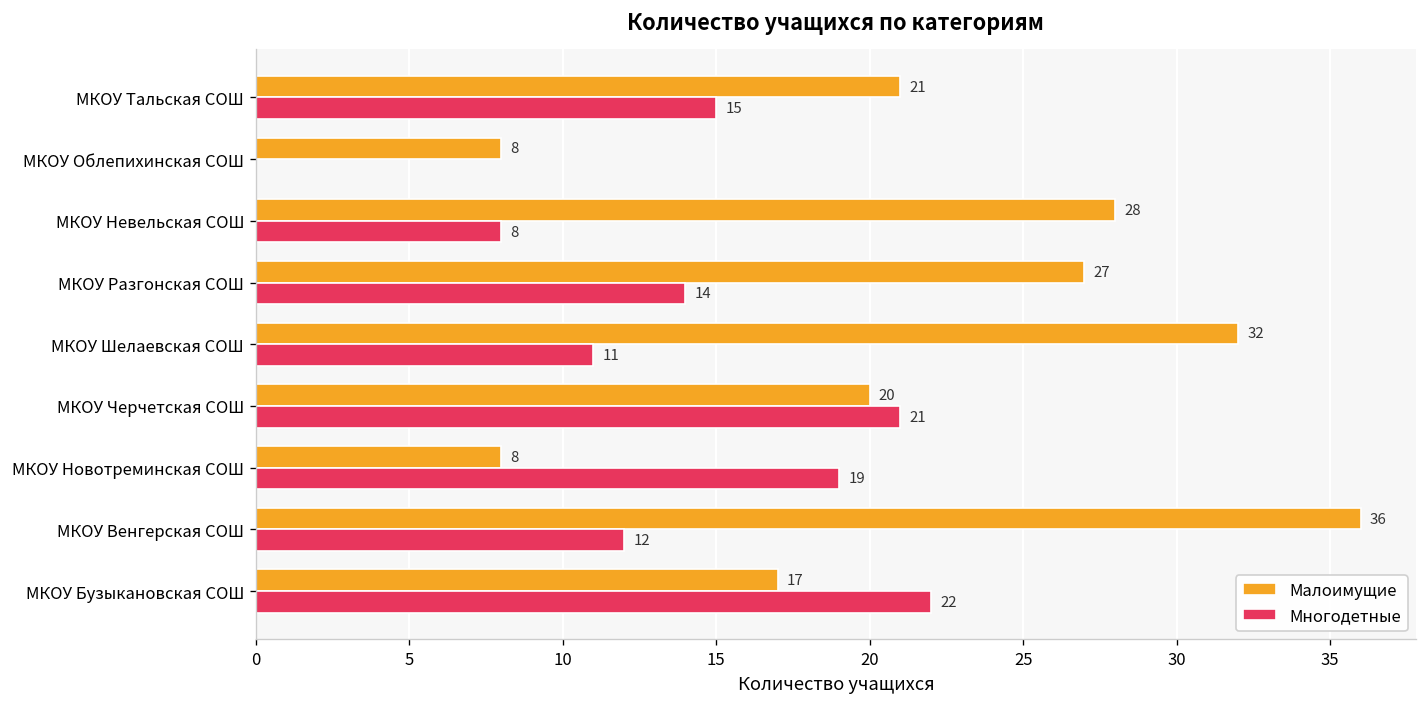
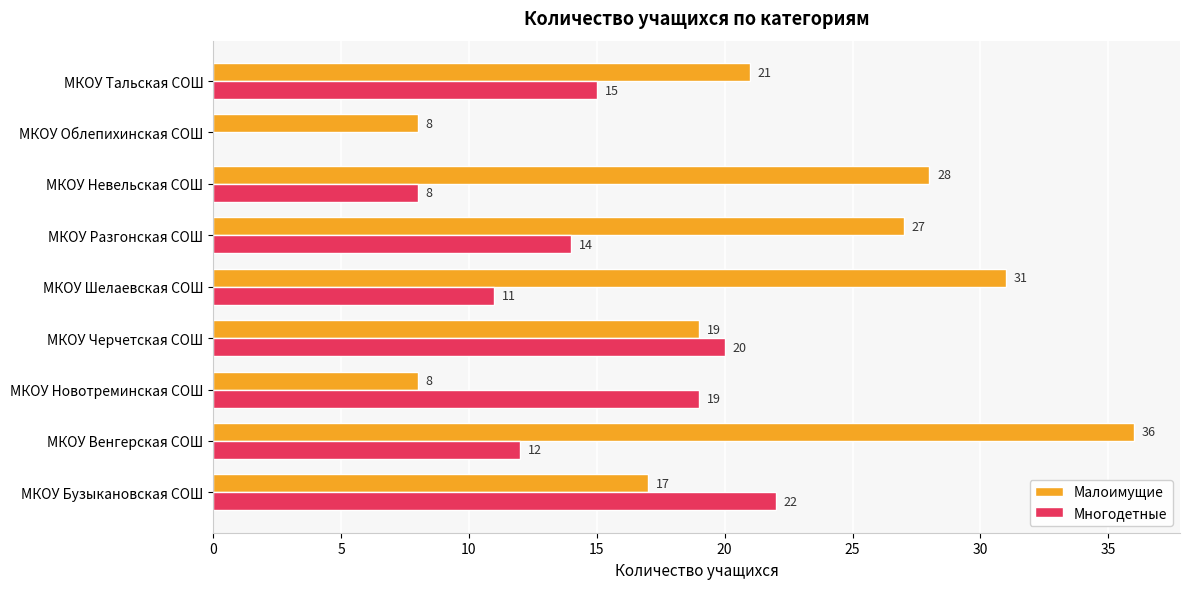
  {
    "Малоимущие": {
      "МКОУ Тальская СОШ": 21,
      "МКОУ Облепихинская СОШ": 8,
      "МКОУ Невельская СОШ": 28,
      "МКОУ Разгонская СОШ": 27,
-     "МКОУ Шелаевская СОШ": 32,
-     "МКОУ Черчетская СОШ": 20,
+     "МКОУ Шелаевская СОШ": 31,
+     "МКОУ Черчетская СОШ": 19,
      "МКОУ Новотреминская СОШ": 8,
      "МКОУ Венгерская СОШ": 36,
      "МКОУ Бузыкановская СОШ": 17
    },
    "Многодетные": {
      "МКОУ Тальская СОШ": 15,
      "МКОУ Невельская СОШ": 8,
      "МКОУ Разгонская СОШ": 14,
      "МКОУ Шелаевская СОШ": 11,
-     "МКОУ Черчетская СОШ": 21,
+     "МКОУ Черчетская СОШ": 20,
      "МКОУ Новотреминская СОШ": 19,
      "МКОУ Венгерская СОШ": 12,
      "МКОУ Бузыкановская СОШ": 22
    }
  }
